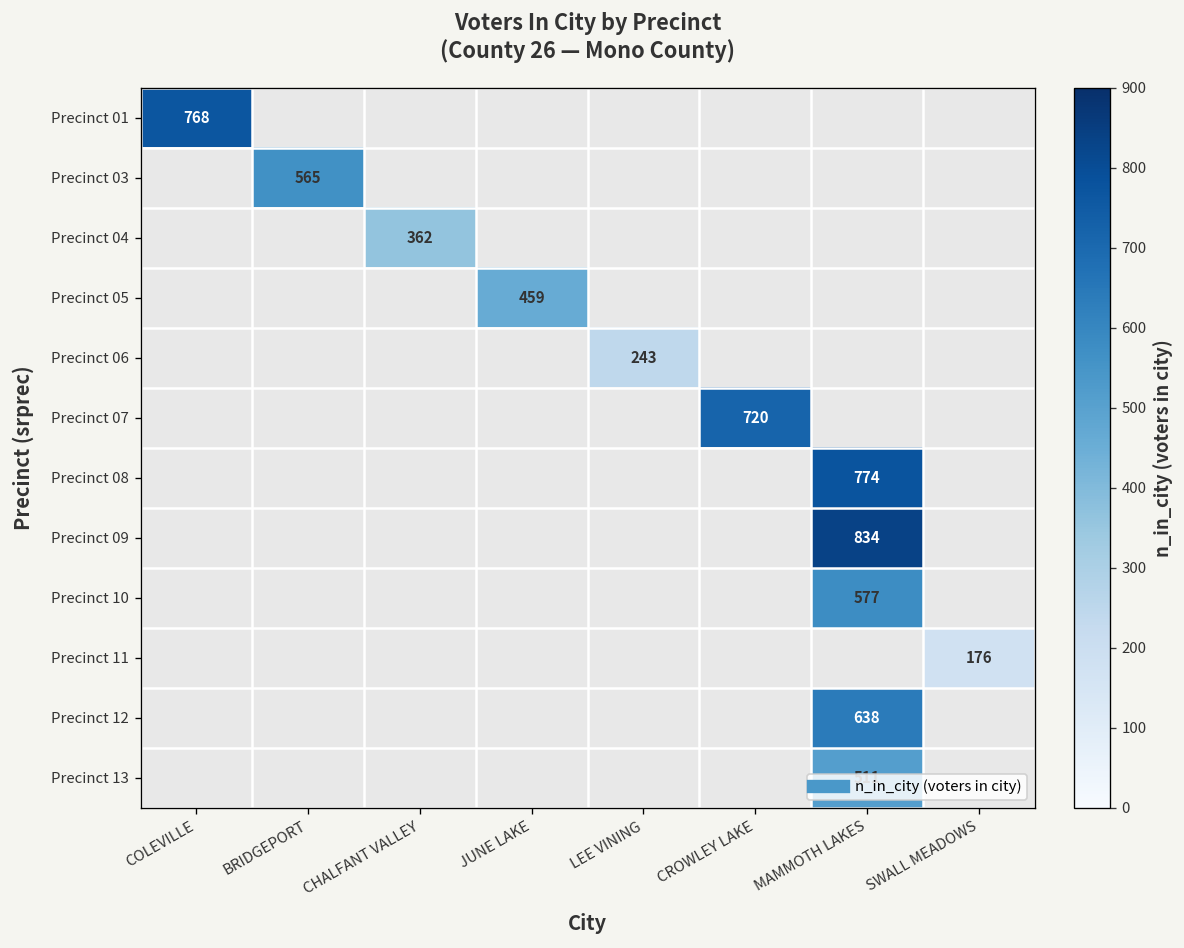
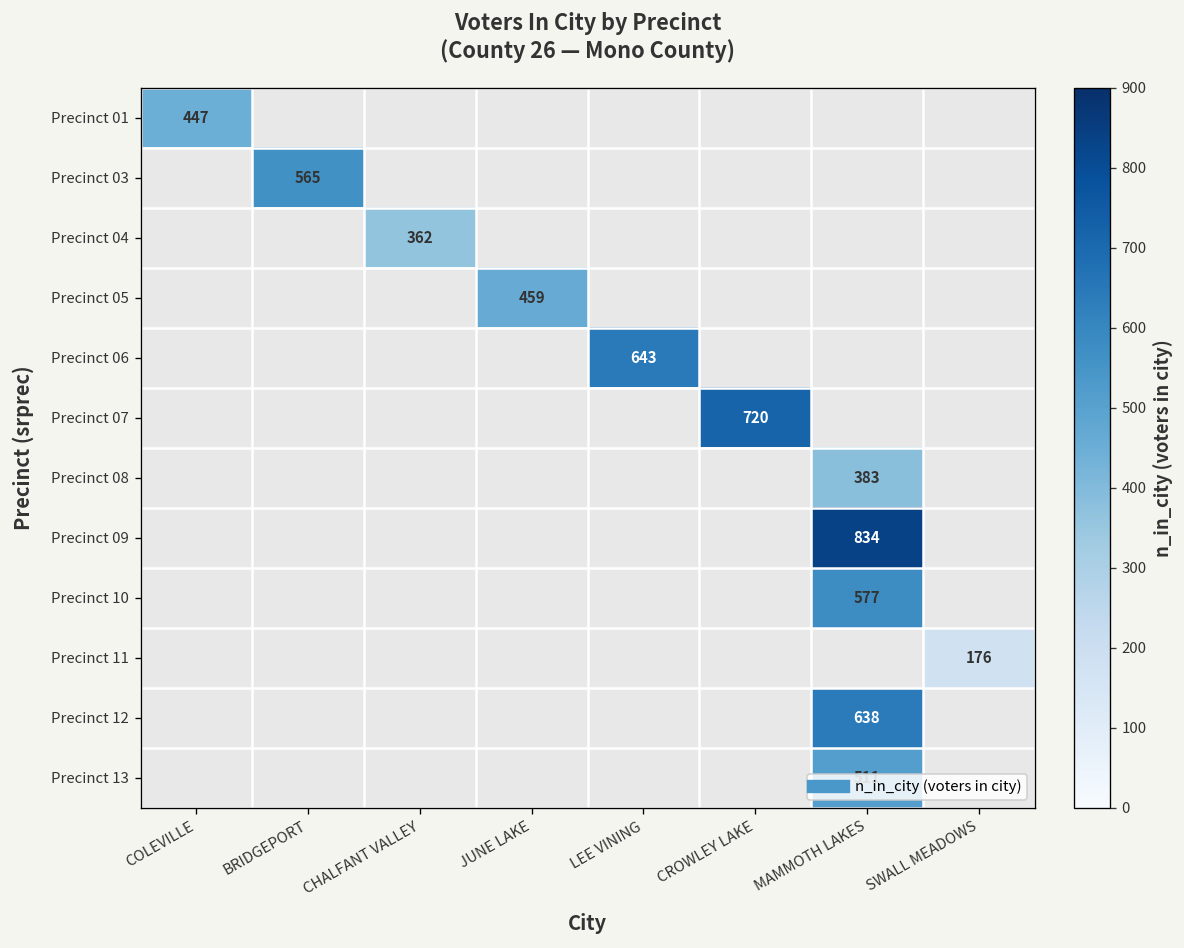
  {
    "Precinct 01": {
-     "COLEVILLE": 768
+     "COLEVILLE": 447
    },
    "Precinct 03": {
      "BRIDGEPORT": 565
    },
    "Precinct 04": {
      "CHALFANT VALLEY": 362
    },
    "Precinct 05": {
      "JUNE LAKE": 459
    },
    "Precinct 06": {
-     "LEE VINING": 243
+     "LEE VINING": 643
    },
    "Precinct 07": {
      "CROWLEY LAKE": 720
    },
    "Precinct 08": {
-     "MAMMOTH LAKES": 774
+     "MAMMOTH LAKES": 383
    },
    "Precinct 09": {
      "MAMMOTH LAKES": 834
    },
    "Precinct 10": {
      "MAMMOTH LAKES": 577
    },
    "Precinct 11": {
      "SWALL MEADOWS": 176
    },
    "Precinct 12": {
      "MAMMOTH LAKES": 638
    }
  }
